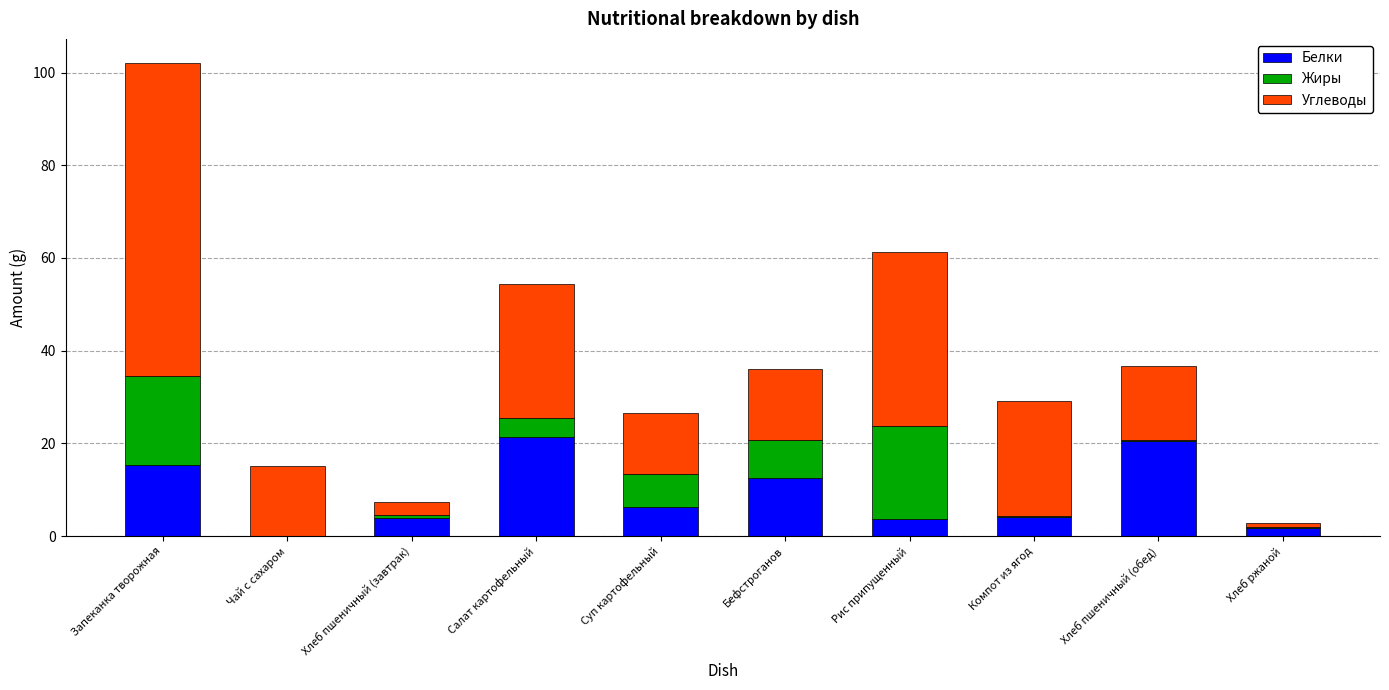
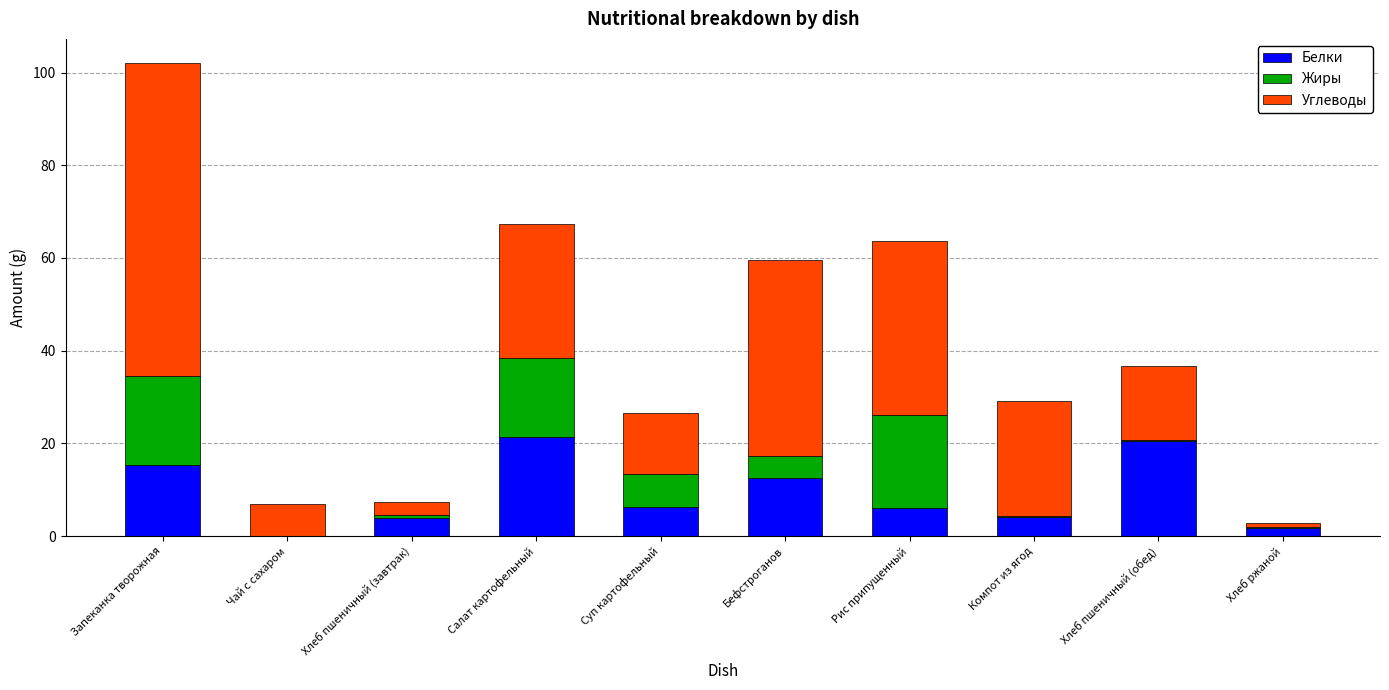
  {
    "Белки": {
      "Запеканка творожная": 15,
      "Хлеб пшеничный (завтрак)": 4,
      "Салат картофельный": 21,
      "Суп картофельный": 6,
      "Бефстроганов": 13,
-     "Рис припущенный": 4,
+     "Рис припущенный": 6,
      "Компот из ягод": 4,
      "Хлеб пшеничный (обед)": 20,
      "Хлеб ржаной": 2
    },
    "Жиры": {
      "Запеканка творожная": 19,
-     "Салат картофельный": 4,
+     "Салат картофельный": 17,
      "Суп картофельный": 7,
-     "Бефстроганов": 8,
+     "Бефстроганов": 5,
      "Рис припущенный": 20
    },
    "Углеводы": {
      "Запеканка творожная": 68,
-     "Чай с сахаром": 15,
+     "Чай с сахаром": 7,
      "Хлеб пшеничный (завтрак)": 3,
      "Салат картофельный": 29,
      "Суп картофельный": 13,
-     "Бефстроганов": 15,
+     "Бефстроганов": 42,
      "Рис припущенный": 38,
      "Компот из ягод": 25,
      "Хлеб пшеничный (обед)": 16,
      "Хлеб ржаной": 1
    }
  }
